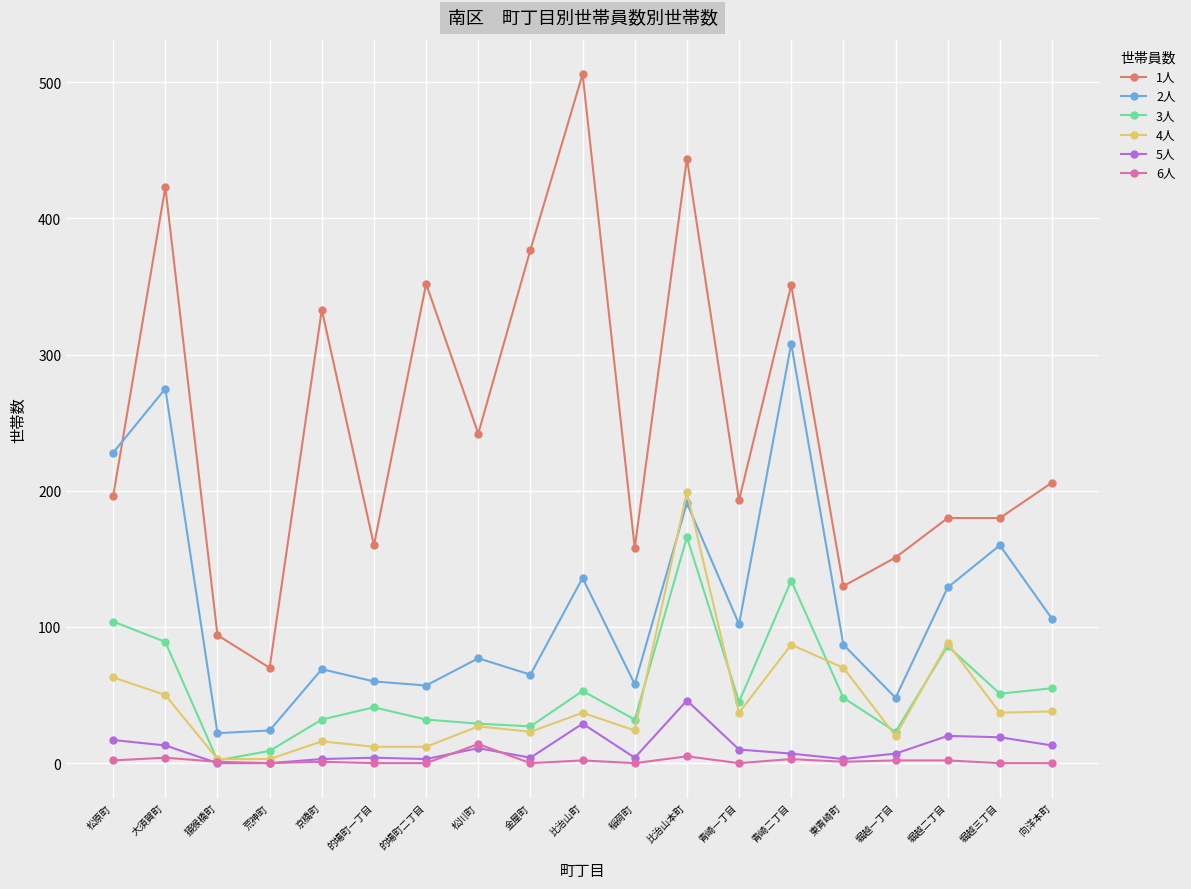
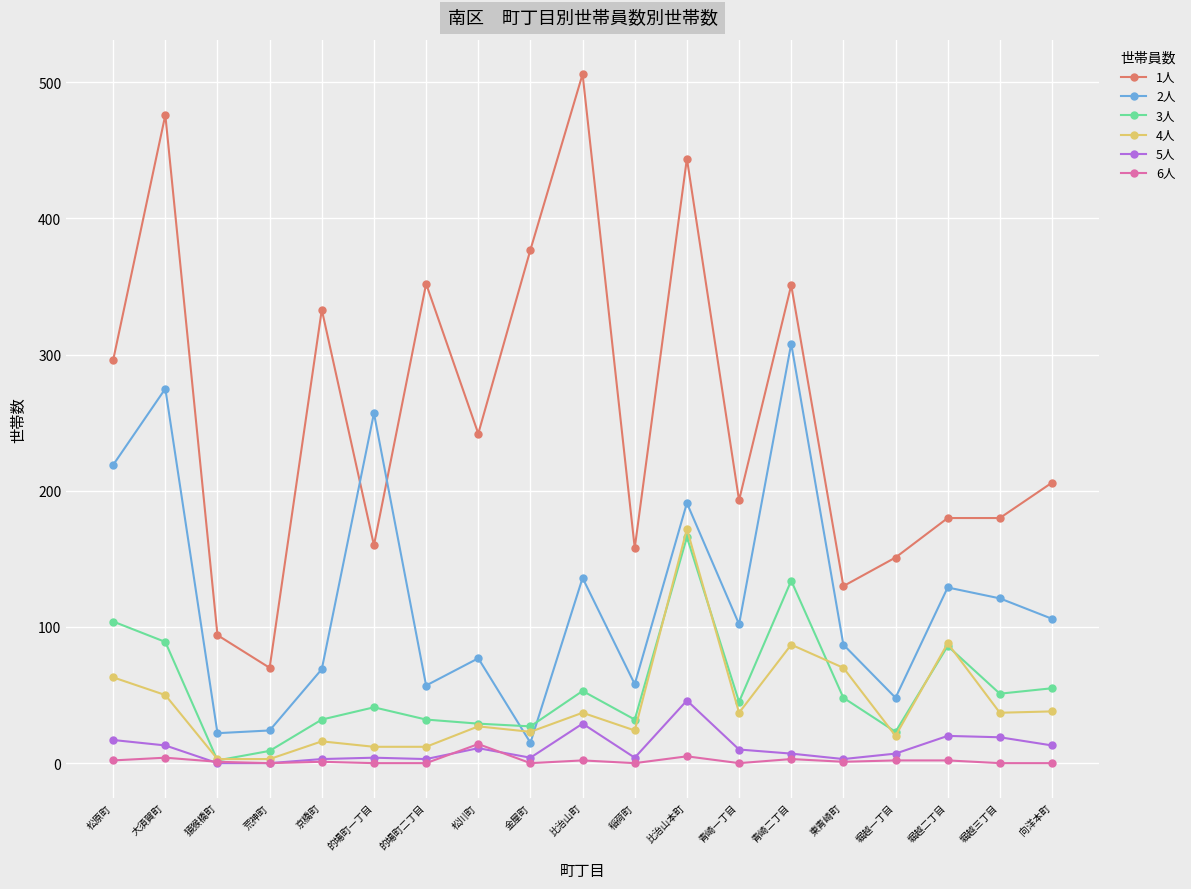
  {
    "1人": {
-     "松原町": 196,
-     "大須賀町": 423,
+     "松原町": 296,
+     "大須賀町": 476,
      "猿猴橋町": 94,
      "荒神町": 70,
      "京橋町": 333,
      "的場町一丁目": 160,
      "的場町二丁目": 352,
      "松川町": 242,
      "金屋町": 377,
      "比治山町": 506,
      "稲荷町": 158,
      "比治山本町": 444,
      "青崎一丁目": 193,
      "青崎二丁目": 351,
      "東青崎町": 130,
      "堀越一丁目": 151,
      "堀越二丁目": 180,
      "堀越三丁目": 180,
      "向洋本町": 206
    },
    "2人": {
-     "松原町": 228,
+     "松原町": 219,
      "大須賀町": 275,
      "猿猴橋町": 22,
      "荒神町": 24,
      "京橋町": 69,
-     "的場町一丁目": 60,
+     "的場町一丁目": 257,
      "的場町二丁目": 57,
      "松川町": 77,
-     "金屋町": 65,
+     "金屋町": 15,
      "比治山町": 136,
      "稲荷町": 58,
      "比治山本町": 191,
      "青崎一丁目": 102,
      "青崎二丁目": 308,
      "東青崎町": 87,
      "堀越一丁目": 48,
      "堀越二丁目": 129,
-     "堀越三丁目": 160,
+     "堀越三丁目": 121,
      "向洋本町": 106
    },
    "3人": {
      "松原町": 104,
      "大須賀町": 89,
      "荒神町": 9,
      "京橋町": 32,
      "的場町一丁目": 41,
      "的場町二丁目": 32,
      "松川町": 29,
      "金屋町": 27,
      "比治山町": 53,
      "稲荷町": 32,
      "比治山本町": 166,
      "青崎一丁目": 45,
      "青崎二丁目": 134,
      "東青崎町": 48,
      "堀越一丁目": 23,
      "堀越二丁目": 86,
      "堀越三丁目": 51,
      "向洋本町": 55
    },
    "4人": {
      "松原町": 63,
      "大須賀町": 50,
      "荒神町": 3,
      "京橋町": 16,
      "的場町一丁目": 12,
      "的場町二丁目": 12,
      "松川町": 27,
      "金屋町": 23,
      "比治山町": 37,
      "稲荷町": 24,
-     "比治山本町": 199,
+     "比治山本町": 172,
      "青崎一丁目": 37,
      "青崎二丁目": 87,
      "東青崎町": 70,
      "堀越一丁目": 20,
      "堀越二丁目": 88,
      "堀越三丁目": 37,
      "向洋本町": 38
    },
    "5人": {
      "松原町": 17,
      "大須賀町": 13,
      "京橋町": 3,
      "的場町一丁目": 4,
      "的場町二丁目": 3,
      "松川町": 11,
      "金屋町": 4,
      "比治山町": 29,
      "稲荷町": 4,
      "比治山本町": 46,
      "青崎一丁目": 10,
      "青崎二丁目": 7,
      "東青崎町": 3,
      "堀越一丁目": 7,
      "堀越二丁目": 20,
      "堀越三丁目": 19,
      "向洋本町": 13
    },
    "6人": {
      "松原町": 2,
      "大須賀町": 4,
      "京橋町": 1,
      "的場町一丁目": 0,
      "的場町二丁目": 0,
      "松川町": 14,
      "金屋町": 0,
      "比治山町": 2,
      "稲荷町": 0,
      "比治山本町": 5,
      "青崎一丁目": 0,
      "青崎二丁目": 3,
      "東青崎町": 1,
      "堀越一丁目": 2,
      "堀越二丁目": 2,
      "堀越三丁目": 0,
      "向洋本町": 0
    }
  }
